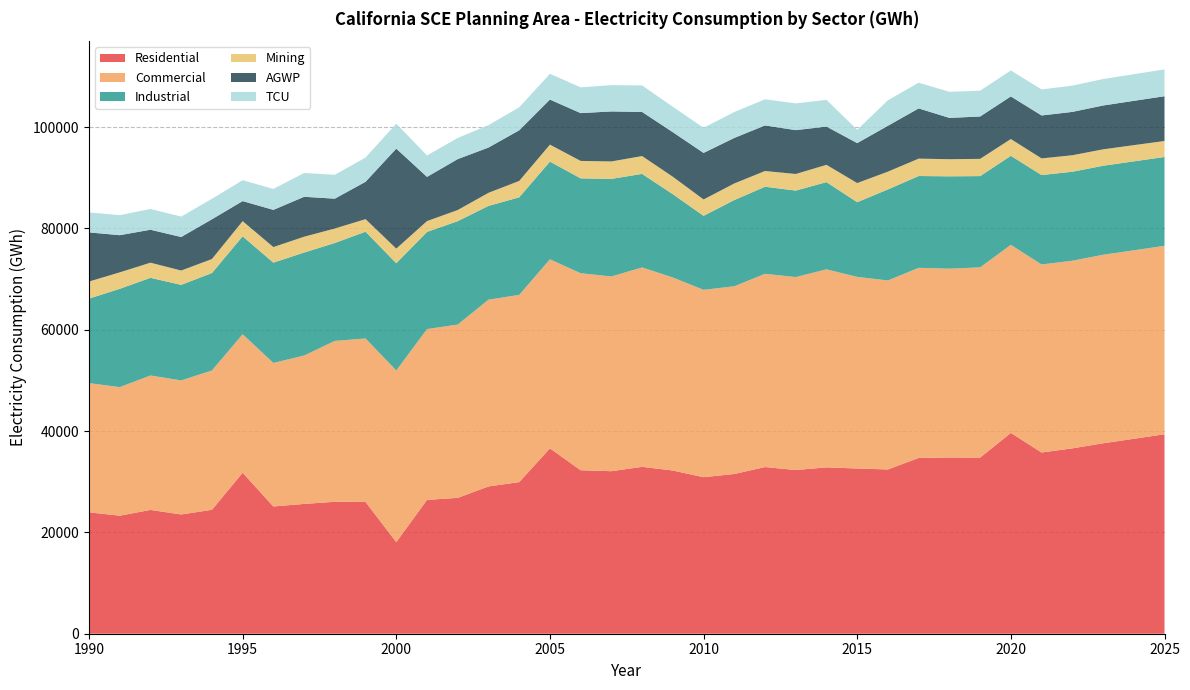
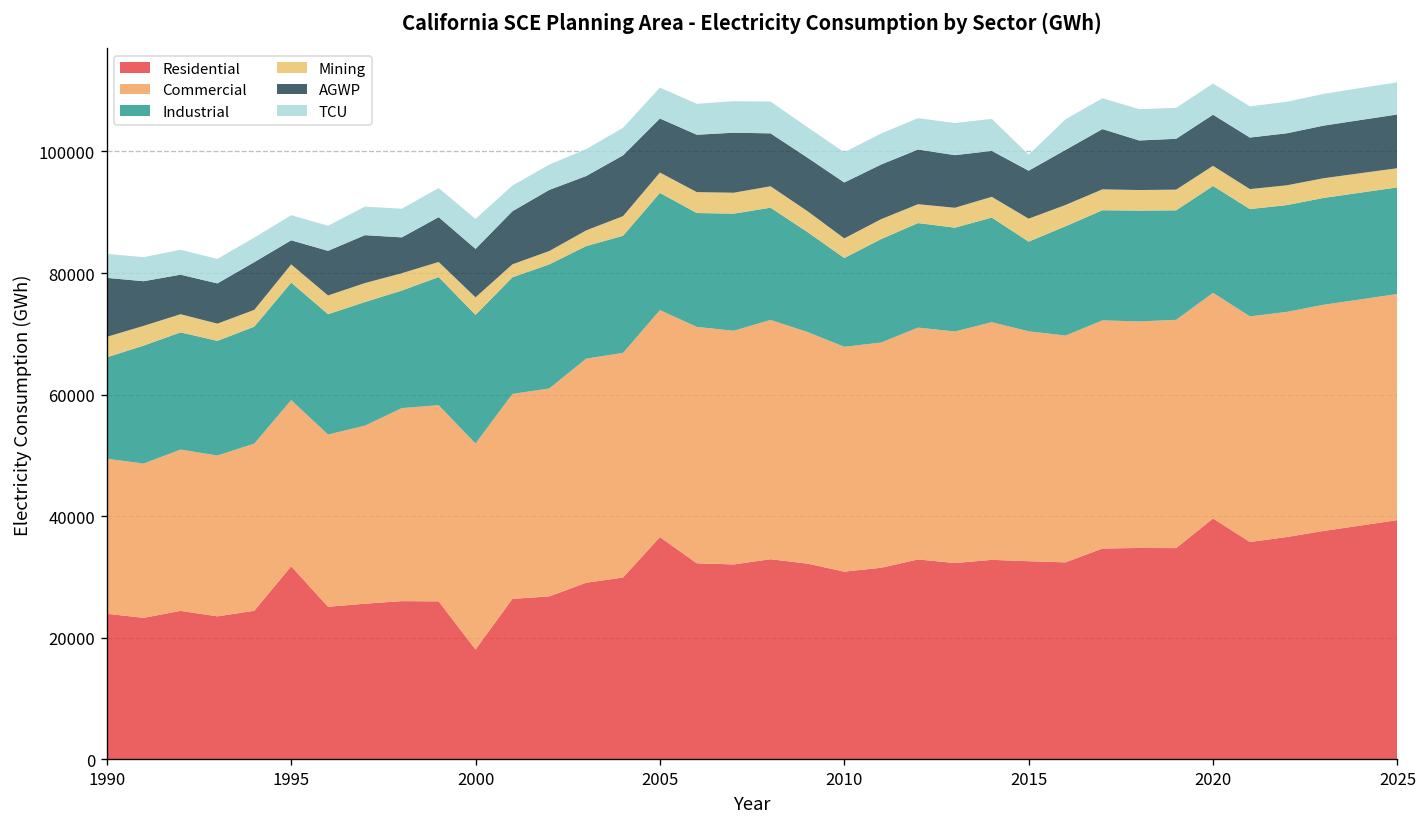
  {
    "Residential": {
      "1990": 24000,
      "1995": 32000,
      "2000": 18000,
      "2005": 37000,
      "2010": 31000,
      "2015": 33000,
      "2020": 40000,
      "2025": 39000
    },
    "Industrial": {
      "1990": 17000,
      "1995": 19000,
      "2000": 21000,
      "2005": 19000,
      "2010": 15000,
      "2015": 15000,
      "2020": 18000,
      "2025": 18000
    },
    "AGWP": {
      "1990": 10000,
      "1995": 4000,
-     "2000": 20000,
+     "2000": 8000,
      "2005": 9000,
      "2010": 9000,
      "2015": 8000,
      "2020": 8000,
      "2025": 9000
    },
    "TCU": {
      "1990": 4000,
      "1995": 4000,
      "2000": 5000,
      "2005": 5000,
      "2010": 5000,
      "2015": 3000,
      "2020": 5000,
      "2025": 5000
    }
  }
